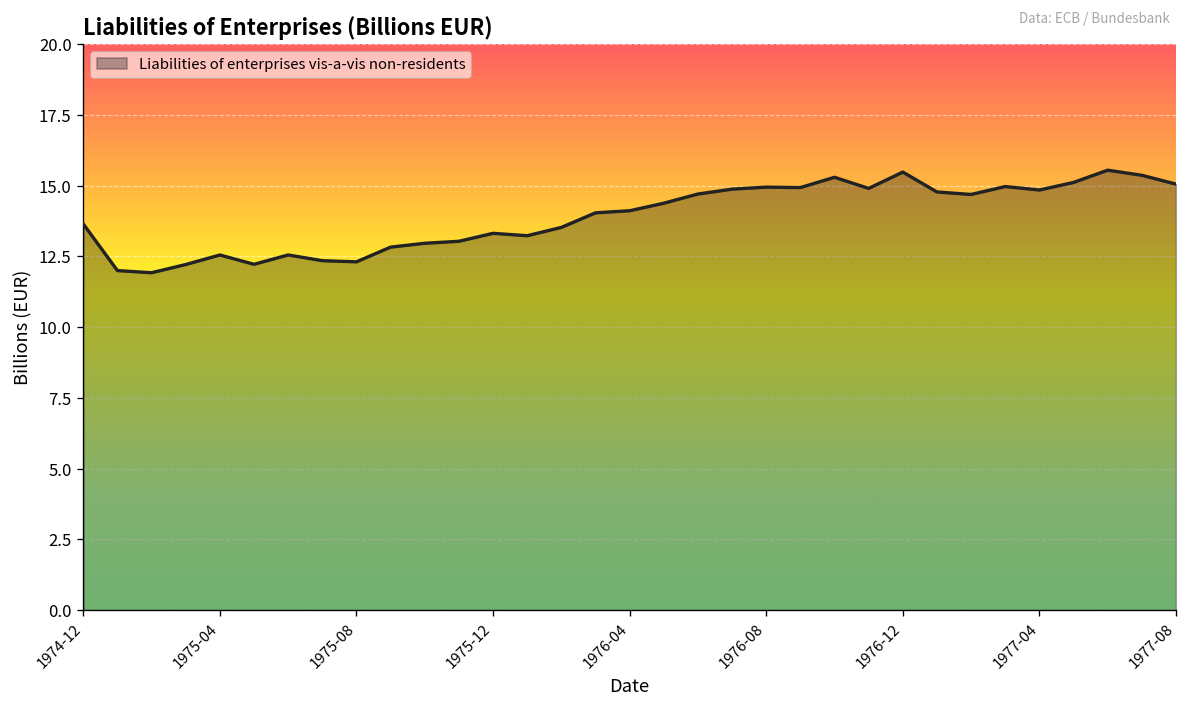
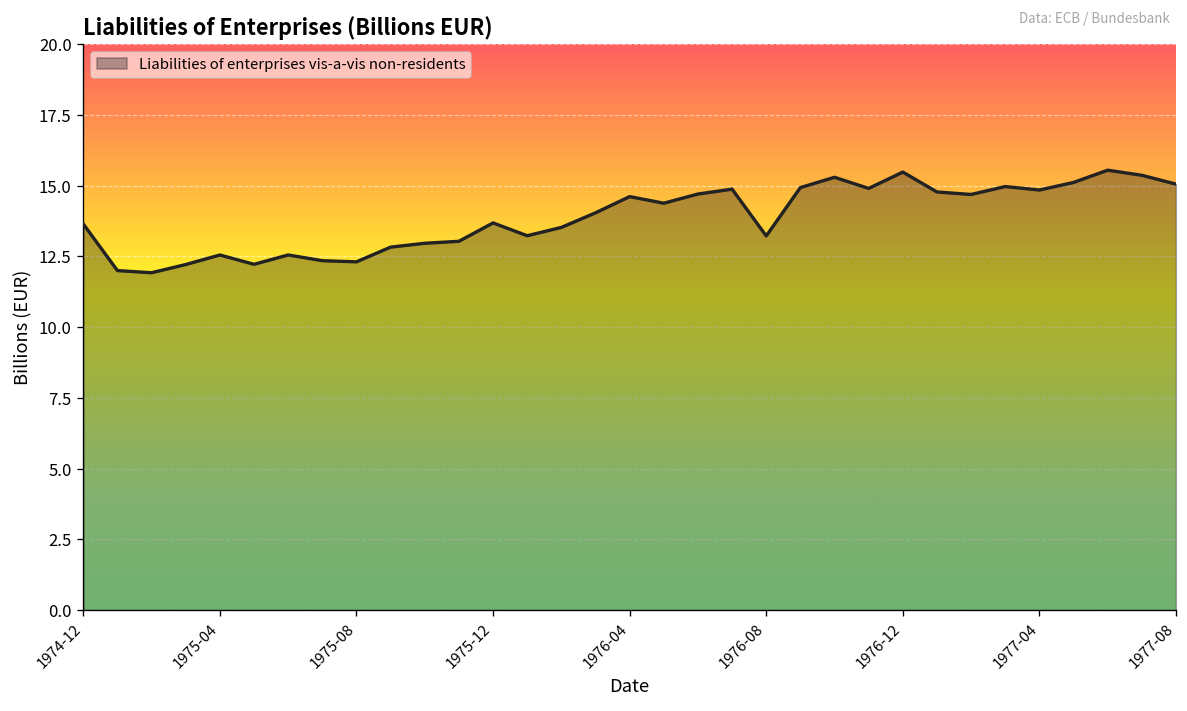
  {
    "1974-12": 13.6,
    "1975-04": 12.5,
    "1975-08": 12.3,
-   "1975-12": 13.3,
-   "1976-04": 14.1,
-   "1976-08": 14.9,
+   "1975-12": 13.7,
+   "1976-04": 14.6,
+   "1976-08": 13.2,
    "1976-12": 15.5,
    "1977-04": 14.8,
    "1977-08": 15.1
  }
